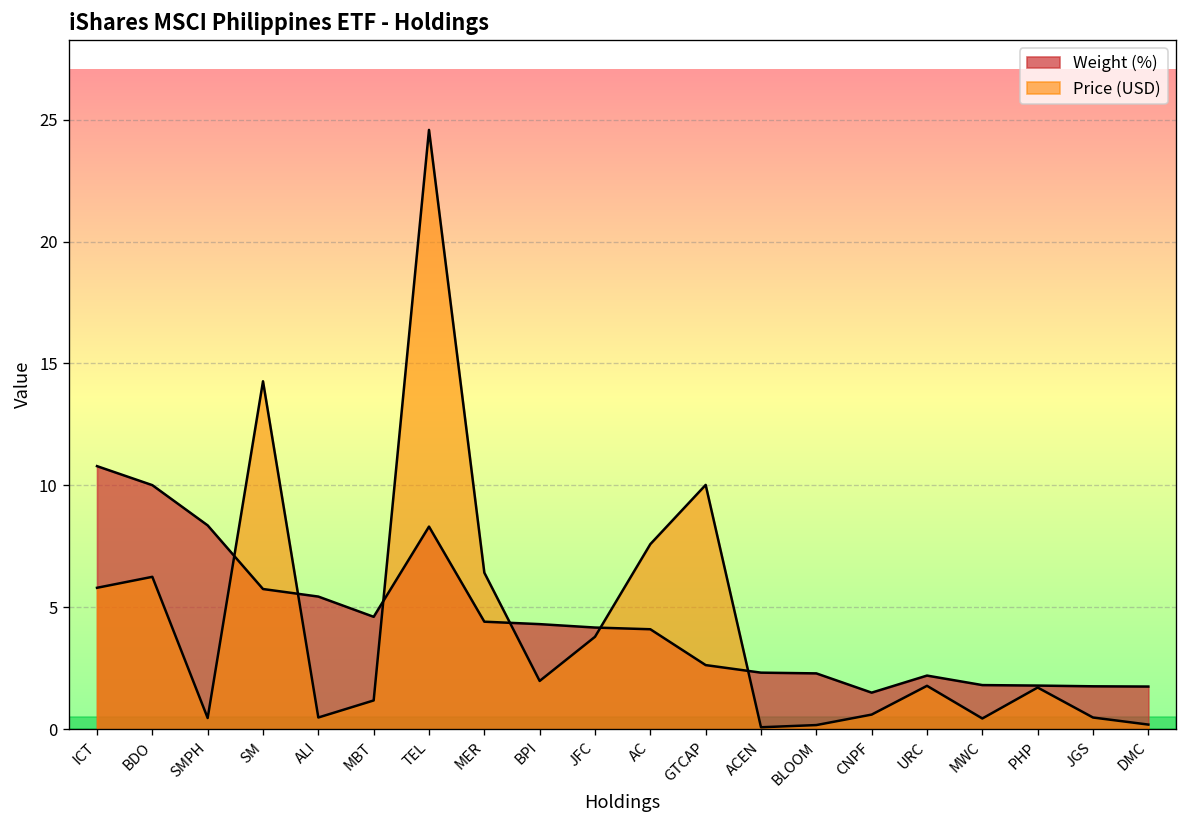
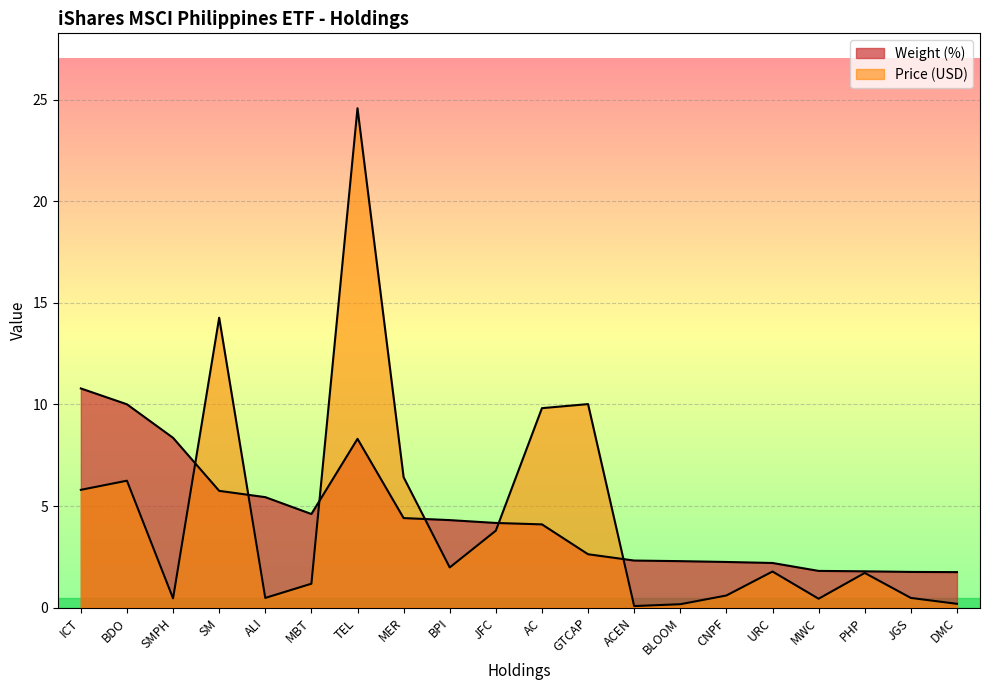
  {
    "Weight (%)": {
      "ICT": 10.8,
      "BDO": 10.0,
      "SMPH": 8.4,
      "SM": 5.8,
      "ALI": 5.4,
      "MBT": 4.6,
      "TEL": 8.3,
      "MER": 4.4,
      "BPI": 4.3,
      "JFC": 4.2,
      "AC": 4.1,
      "GTCAP": 2.6,
      "ACEN": 2.3,
      "BLOOM": 2.3,
-     "CNPF": 1.5,
+     "CNPF": 2.3,
      "URC": 2.2,
      "MWC": 1.8,
      "JGS": 1.8,
      "DMC": 1.8
    },
    "Price (USD)": {
      "ICT": 5.8,
      "BDO": 6.3,
      "SM": 14.3,
      "MBT": 1.2,
      "TEL": 24.6,
      "MER": 6.4,
      "BPI": 2.0,
      "JFC": 3.8,
-     "AC": 7.6,
+     "AC": 9.8,
      "GTCAP": 10.0,
      "CNPF": 0.6,
      "URC": 1.8
    }
  }
